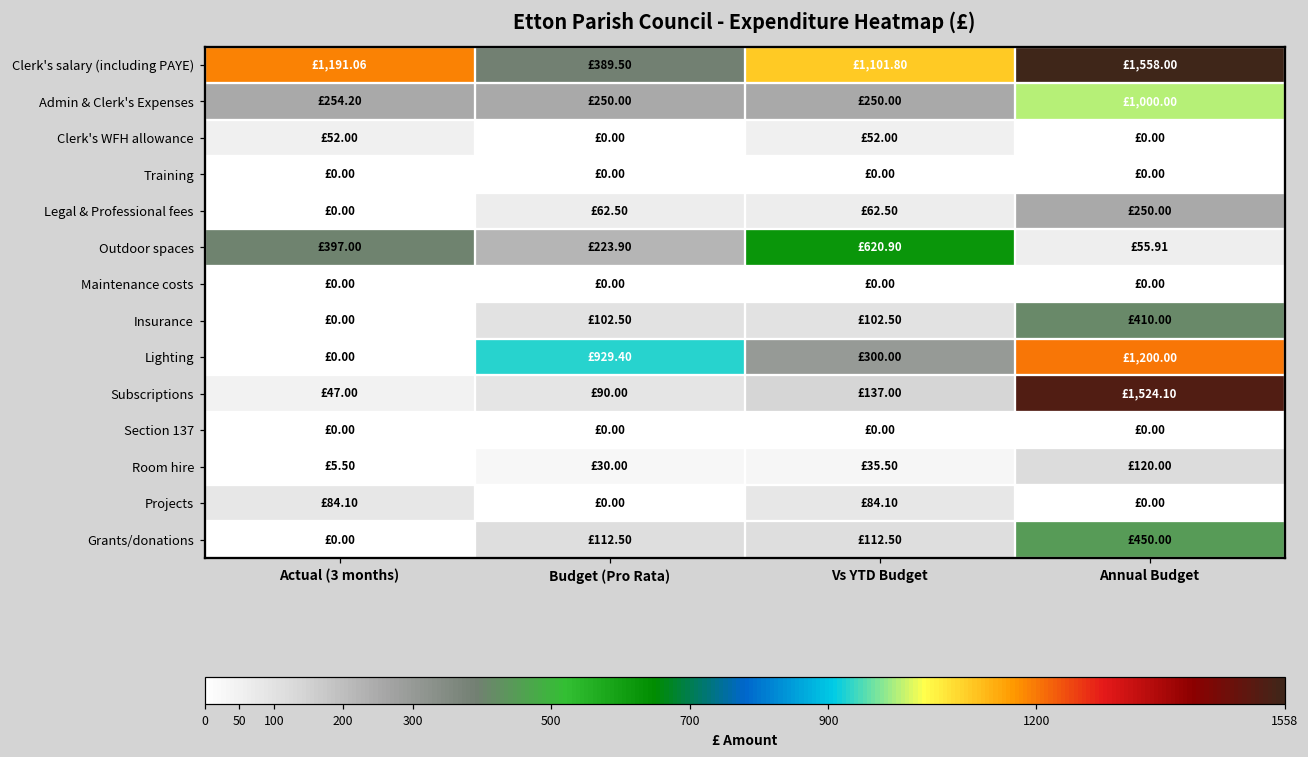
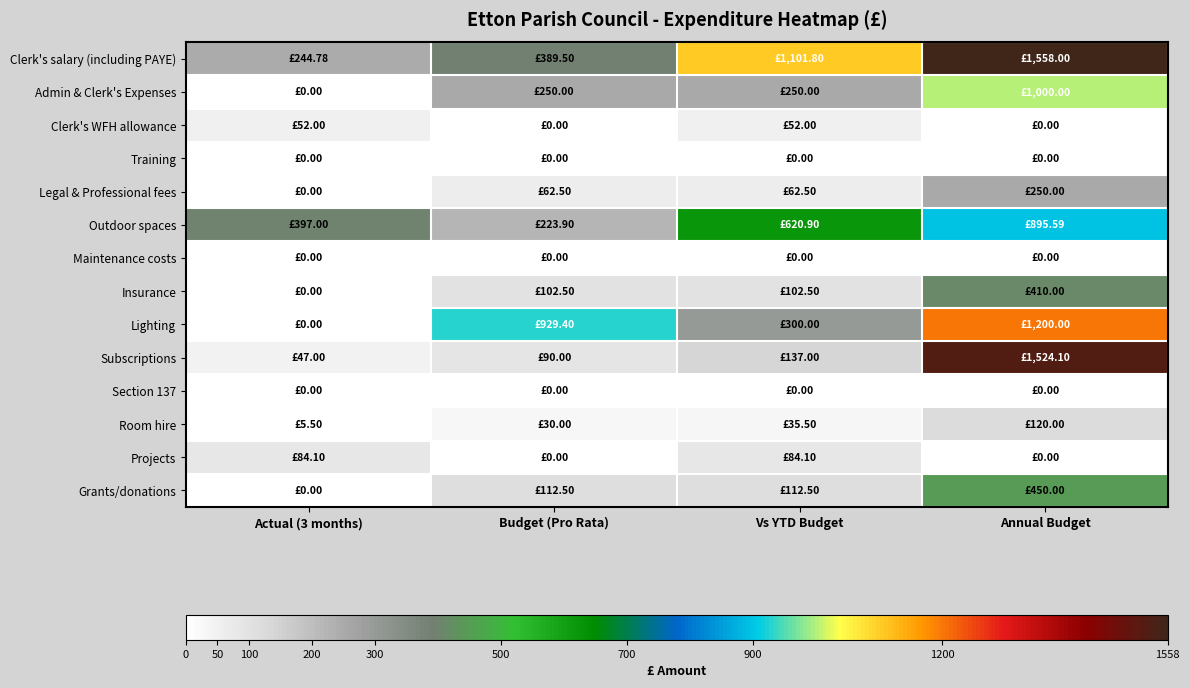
  {
    "Clerk's salary (including PAYE)": {
-     "Actual (3 months)": "£1,191.06",
+     "Actual (3 months)": "£244.78",
      "Budget (Pro Rata)": "£389.50",
      "Vs YTD Budget": "£1,101.80",
      "Annual Budget": "£1,558.00"
    },
    "Admin & Clerk's Expenses": {
-     "Actual (3 months)": "£254.20",
+     "Actual (3 months)": "£0.00",
      "Budget (Pro Rata)": "£250.00",
      "Vs YTD Budget": "£250.00",
      "Annual Budget": "£1,000.00"
    },
    "Clerk's WFH allowance": {
      "Actual (3 months)": "£52.00",
      "Budget (Pro Rata)": "£0.00",
      "Vs YTD Budget": "£52.00",
      "Annual Budget": "£0.00"
    },
    "Training": {
      "Actual (3 months)": "£0.00",
      "Budget (Pro Rata)": "£0.00",
      "Vs YTD Budget": "£0.00",
      "Annual Budget": "£0.00"
    },
    "Legal & Professional fees": {
      "Actual (3 months)": "£0.00",
      "Budget (Pro Rata)": "£62.50",
      "Vs YTD Budget": "£62.50",
      "Annual Budget": "£250.00"
    },
    "Outdoor spaces": {
      "Actual (3 months)": "£397.00",
      "Budget (Pro Rata)": "£223.90",
      "Vs YTD Budget": "£620.90",
-     "Annual Budget": "£55.91"
+     "Annual Budget": "£895.59"
    },
    "Maintenance costs": {
      "Actual (3 months)": "£0.00",
      "Budget (Pro Rata)": "£0.00",
      "Vs YTD Budget": "£0.00",
      "Annual Budget": "£0.00"
    },
    "Insurance": {
      "Actual (3 months)": "£0.00",
      "Budget (Pro Rata)": "£102.50",
      "Vs YTD Budget": "£102.50",
      "Annual Budget": "£410.00"
    },
    "Lighting": {
      "Actual (3 months)": "£0.00",
      "Budget (Pro Rata)": "£929.40",
      "Vs YTD Budget": "£300.00",
      "Annual Budget": "£1,200.00"
    },
    "Subscriptions": {
      "Actual (3 months)": "£47.00",
      "Budget (Pro Rata)": "£90.00",
      "Vs YTD Budget": "£137.00",
      "Annual Budget": "£1,524.10"
    },
    "Section 137": {
      "Actual (3 months)": "£0.00",
      "Budget (Pro Rata)": "£0.00",
      "Vs YTD Budget": "£0.00",
      "Annual Budget": "£0.00"
    },
    "Room hire": {
      "Actual (3 months)": "£5.50",
      "Budget (Pro Rata)": "£30.00",
      "Vs YTD Budget": "£35.50",
      "Annual Budget": "£120.00"
    },
    "Projects": {
      "Actual (3 months)": "£84.10",
      "Budget (Pro Rata)": "£0.00",
      "Vs YTD Budget": "£84.10",
      "Annual Budget": "£0.00"
    },
    "Grants/donations": {
      "Actual (3 months)": "£0.00",
      "Budget (Pro Rata)": "£112.50",
      "Vs YTD Budget": "£112.50",
      "Annual Budget": "£450.00"
    }
  }
